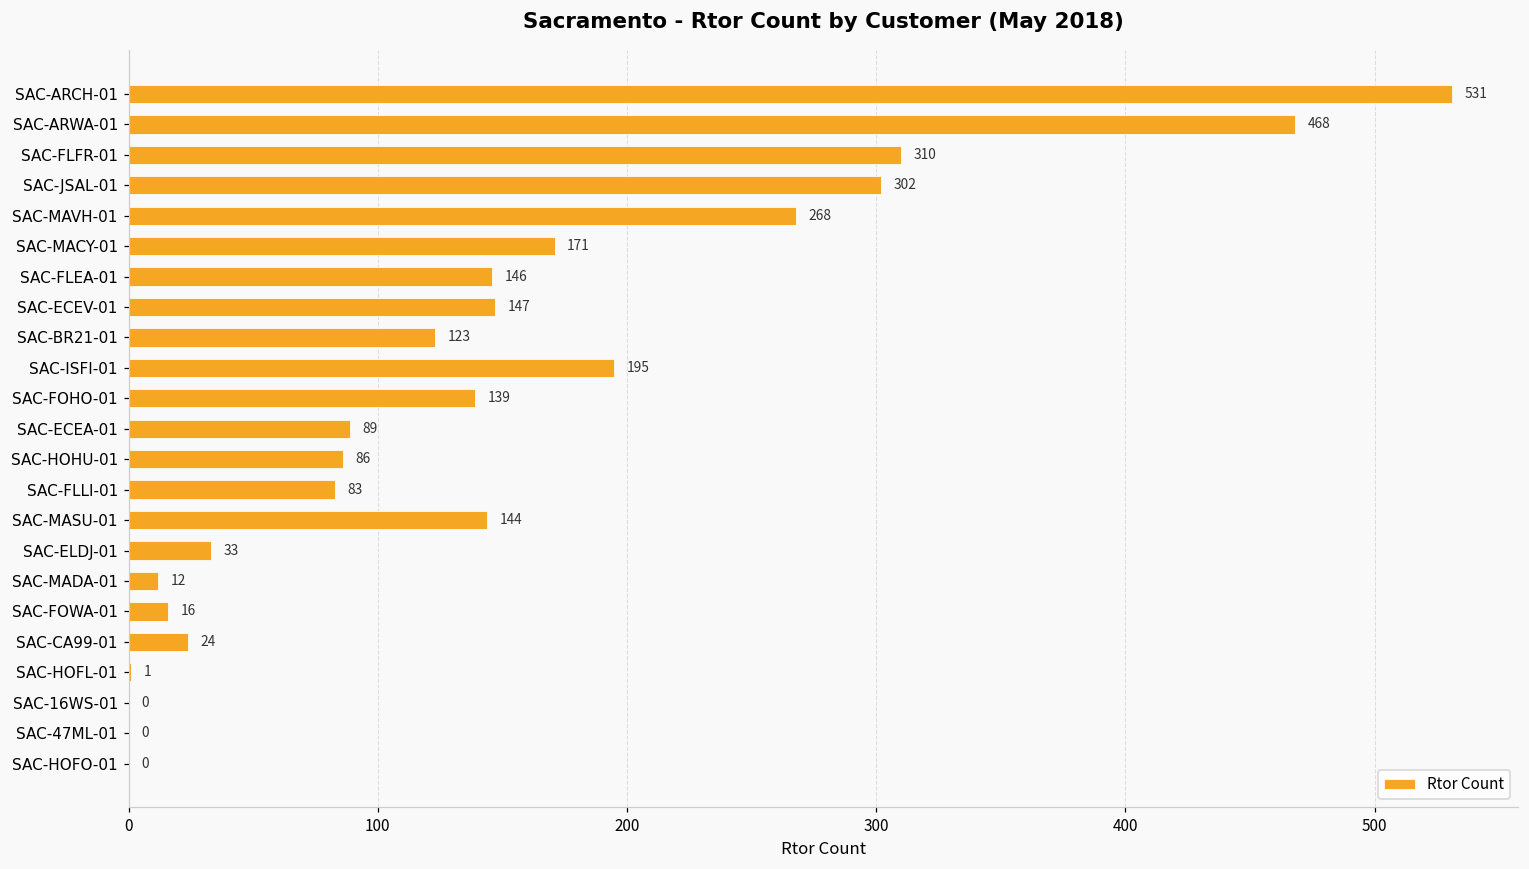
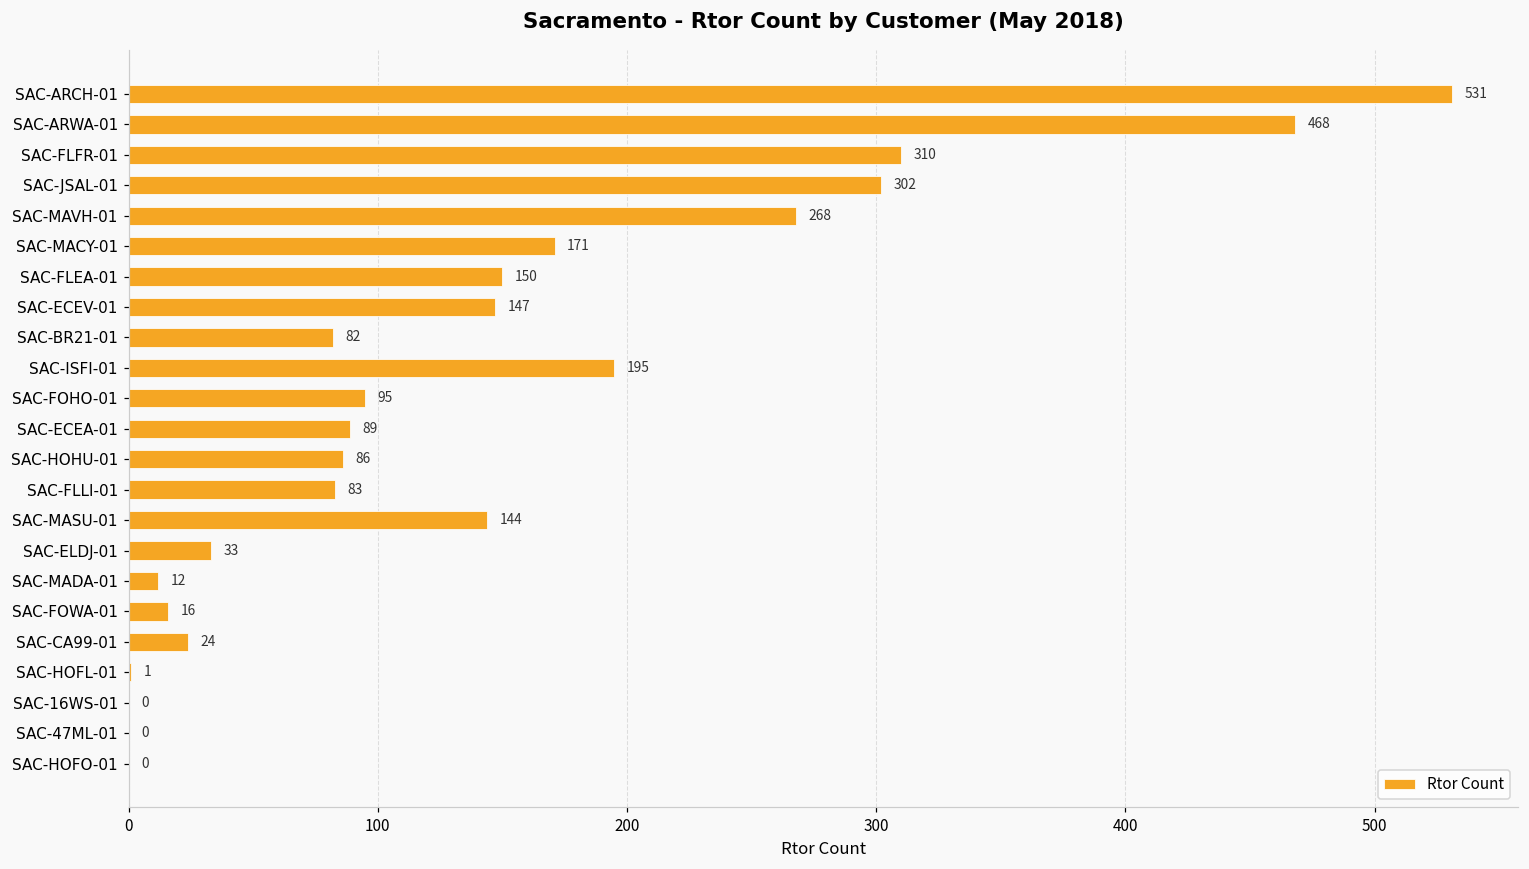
  {
    "SAC-ARCH-01": 531,
    "SAC-ARWA-01": 468,
    "SAC-FLFR-01": 310,
    "SAC-JSAL-01": 302,
    "SAC-MAVH-01": 268,
    "SAC-MACY-01": 171,
-   "SAC-FLEA-01": 146,
+   "SAC-FLEA-01": 150,
    "SAC-ECEV-01": 147,
-   "SAC-BR21-01": 123,
+   "SAC-BR21-01": 82,
    "SAC-ISFI-01": 195,
-   "SAC-FOHO-01": 139,
+   "SAC-FOHO-01": 95,
    "SAC-ECEA-01": 89,
    "SAC-HOHU-01": 86,
    "SAC-FLLI-01": 83,
    "SAC-MASU-01": 144,
    "SAC-ELDJ-01": 33,
    "SAC-MADA-01": 12,
    "SAC-FOWA-01": 16,
    "SAC-CA99-01": 24,
    "SAC-HOFL-01": 1,
    "SAC-16WS-01": 0,
    "SAC-47ML-01": 0,
    "SAC-HOFO-01": 0
  }
